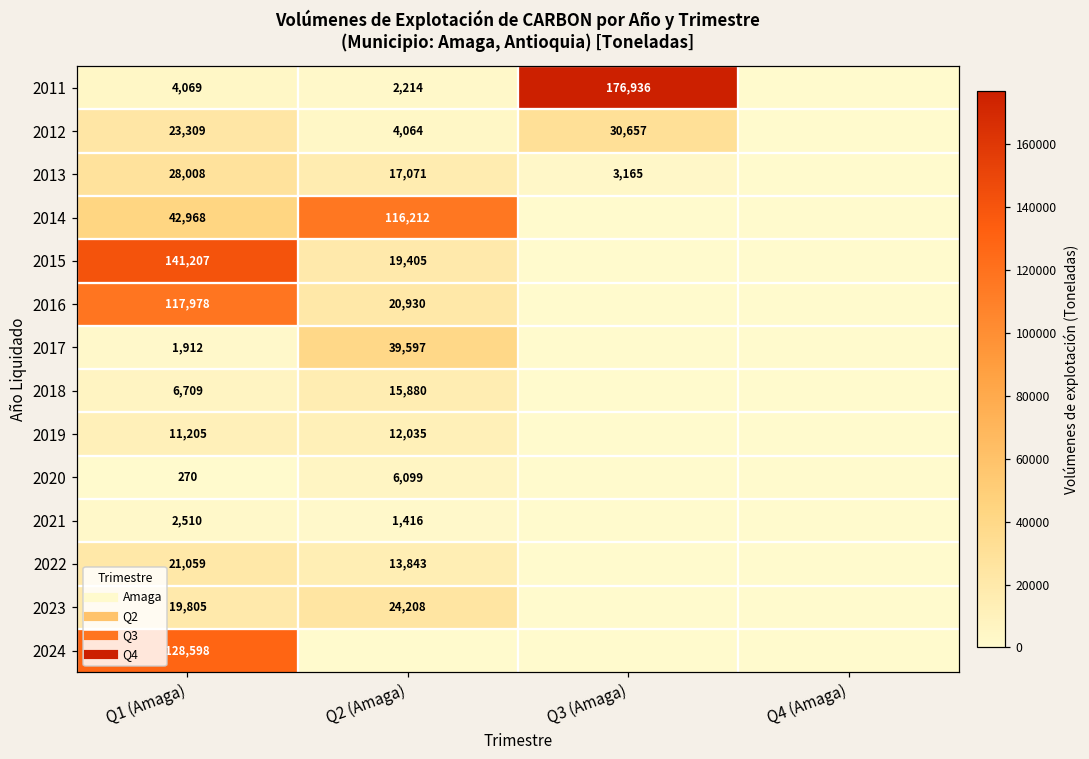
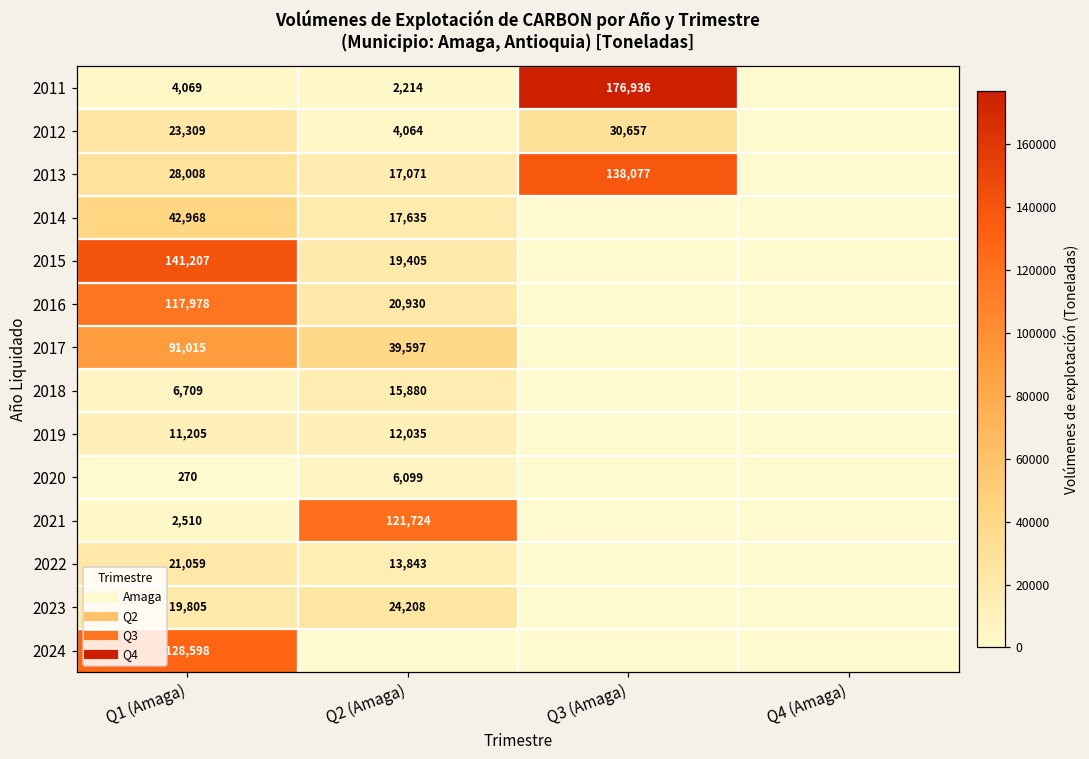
  {
    "2011": {
      "Q1 (Amaga)": "4,069",
      "Q2 (Amaga)": "2,214",
      "Q3 (Amaga)": "176,936"
    },
    "2012": {
      "Q1 (Amaga)": "23,309",
      "Q2 (Amaga)": "4,064",
      "Q3 (Amaga)": "30,657"
    },
    "2013": {
      "Q1 (Amaga)": "28,008",
      "Q2 (Amaga)": "17,071",
-     "Q3 (Amaga)": "3,165"
+     "Q3 (Amaga)": "138,077"
    },
    "2014": {
      "Q1 (Amaga)": "42,968",
-     "Q2 (Amaga)": "116,212"
+     "Q2 (Amaga)": "17,635"
    },
    "2015": {
      "Q1 (Amaga)": "141,207",
      "Q2 (Amaga)": "19,405"
    },
    "2016": {
      "Q1 (Amaga)": "117,978",
      "Q2 (Amaga)": "20,930"
    },
    "2017": {
-     "Q1 (Amaga)": "1,912",
+     "Q1 (Amaga)": "91,015",
      "Q2 (Amaga)": "39,597"
    },
    "2018": {
      "Q1 (Amaga)": "6,709",
      "Q2 (Amaga)": "15,880"
    },
    "2019": {
      "Q1 (Amaga)": "11,205",
      "Q2 (Amaga)": "12,035"
    },
    "2020": {
      "Q1 (Amaga)": "270",
      "Q2 (Amaga)": "6,099"
    },
    "2021": {
      "Q1 (Amaga)": "2,510",
-     "Q2 (Amaga)": "1,416"
+     "Q2 (Amaga)": "121,724"
    },
    "2022": {
      "Q1 (Amaga)": "21,059",
      "Q2 (Amaga)": "13,843"
    },
    "2023": {
      "Q1 (Amaga)": "19,805",
      "Q2 (Amaga)": "24,208"
    }
  }
